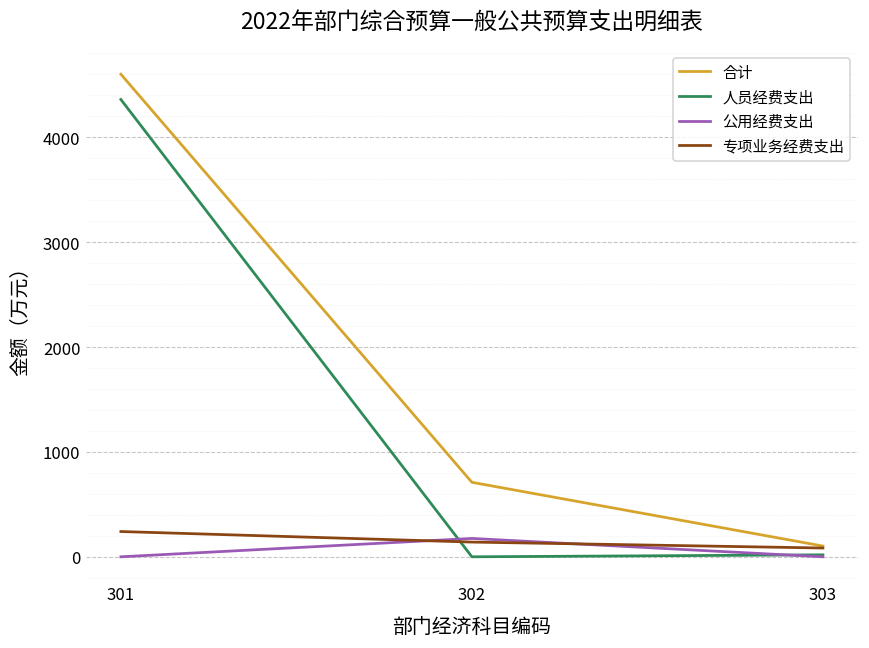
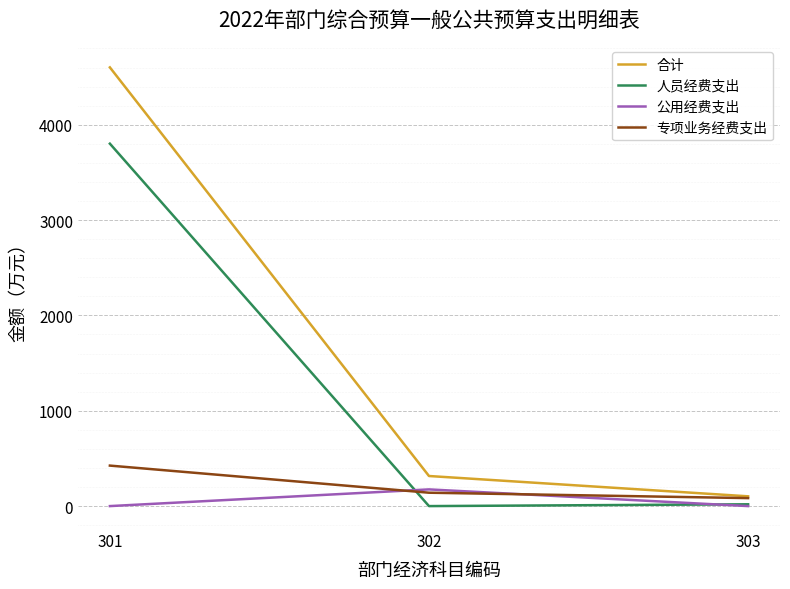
  {
    "合计": {
      "301": 4600,
-     "302": 700
+     "302": 300
    },
    "人员经费支出": {
-     "301": 4400,
+     "301": 3800,
      "302": 0
    },
    "公用经费支出": {
      "301": 0,
      "302": 200
    },
    "专项业务经费支出": {
-     "301": 200,
+     "301": 400,
      "302": 100
    }
  }
